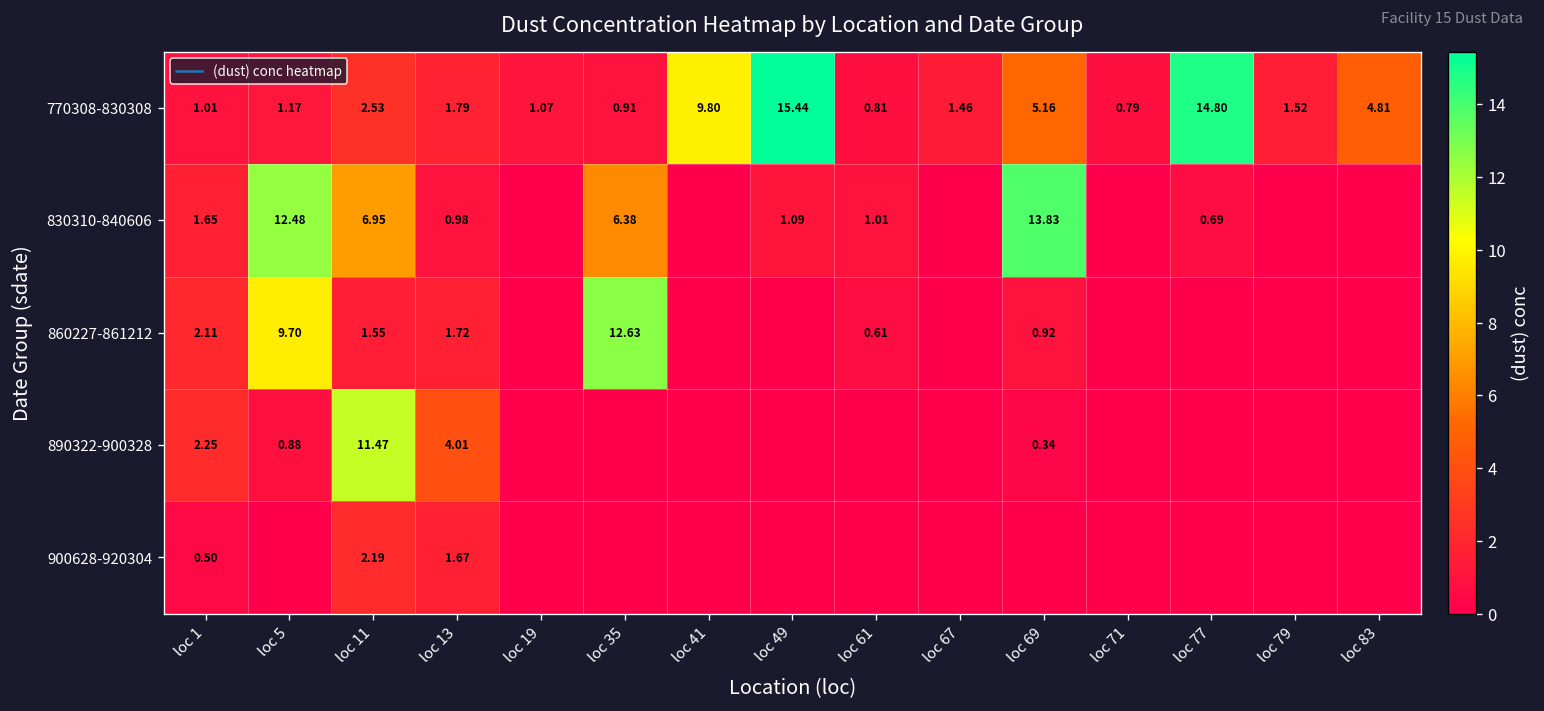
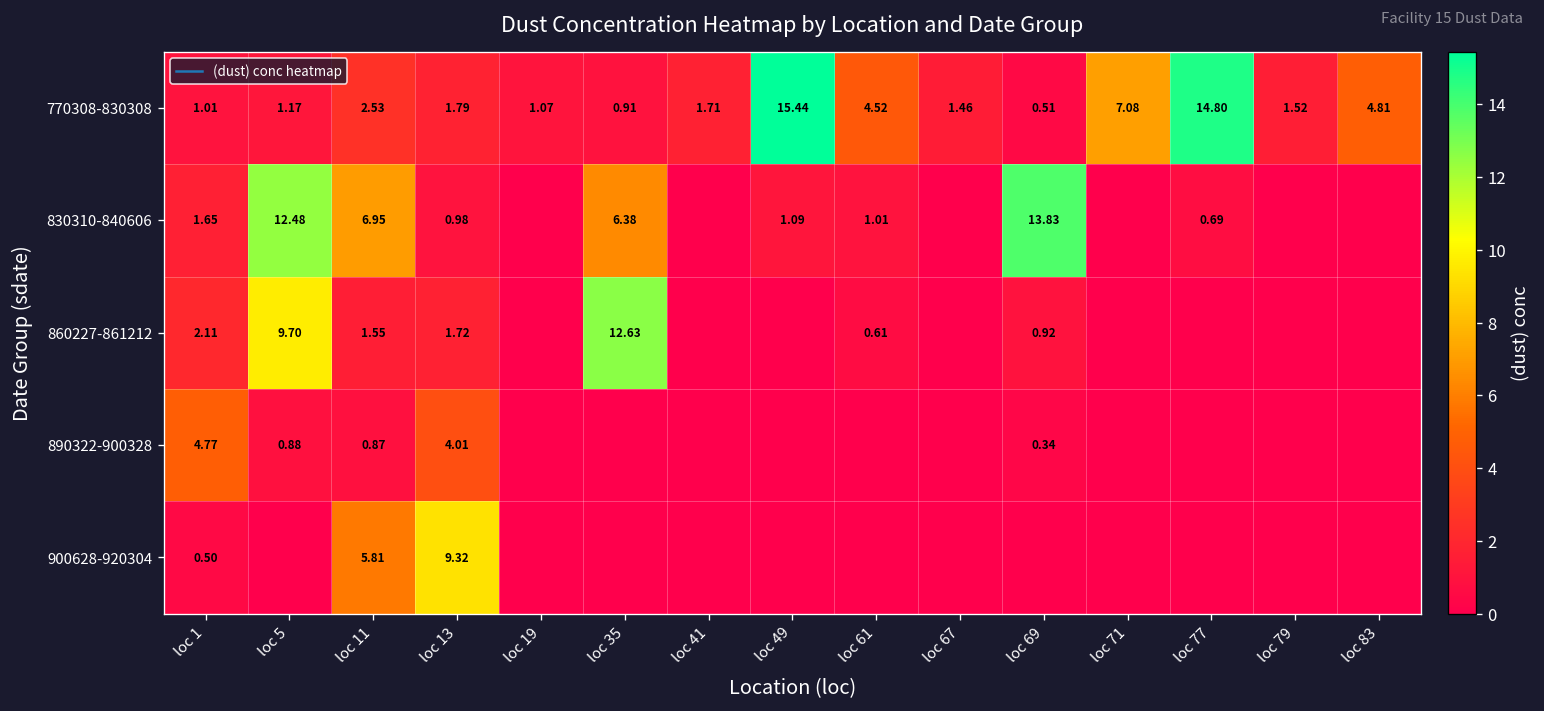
  {
    "770308-830308": {
      "loc 1": 1.01,
      "loc 5": 1.17,
      "loc 11": 2.53,
      "loc 13": 1.79,
      "loc 19": 1.07,
      "loc 35": 0.91,
-     "loc 41": 9.80,
+     "loc 41": 1.71,
      "loc 49": 15.44,
-     "loc 61": 0.81,
+     "loc 61": 4.52,
      "loc 67": 1.46,
-     "loc 69": 5.16,
-     "loc 71": 0.79,
+     "loc 69": 0.51,
+     "loc 71": 7.08,
      "loc 77": 14.80,
      "loc 79": 1.52,
      "loc 83": 4.81
    },
    "830310-840606": {
      "loc 1": 1.65,
      "loc 5": 12.48,
      "loc 11": 6.95,
      "loc 13": 0.98,
      "loc 35": 6.38,
      "loc 49": 1.09,
      "loc 61": 1.01,
      "loc 69": 13.83,
      "loc 77": 0.69
    },
    "860227-861212": {
      "loc 1": 2.11,
      "loc 5": 9.70,
      "loc 11": 1.55,
      "loc 13": 1.72,
      "loc 35": 12.63,
      "loc 61": 0.61,
      "loc 69": 0.92
    },
    "890322-900328": {
-     "loc 1": 2.25,
+     "loc 1": 4.77,
      "loc 5": 0.88,
-     "loc 11": 11.47,
+     "loc 11": 0.87,
      "loc 13": 4.01,
      "loc 69": 0.34
    },
    "900628-920304": {
      "loc 1": 0.50,
-     "loc 11": 2.19,
-     "loc 13": 1.67
+     "loc 11": 5.81,
+     "loc 13": 9.32
    }
  }
